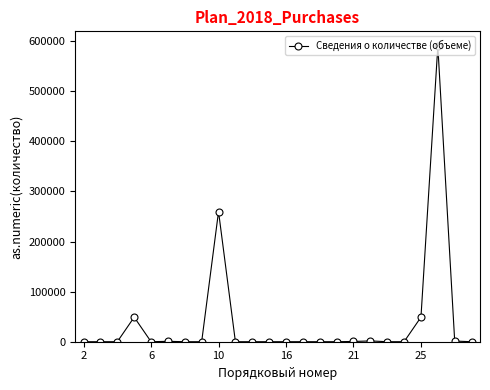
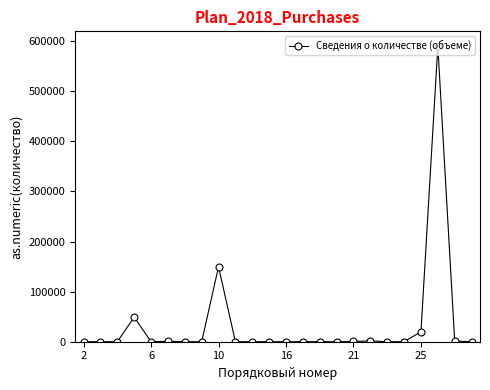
  {
    "2": 0,
    "6": 0,
-   "10": 260000,
+   "10": 150000,
    "16": 0,
    "21": 0,
-   "25": 50000
+   "25": 20000
  }
